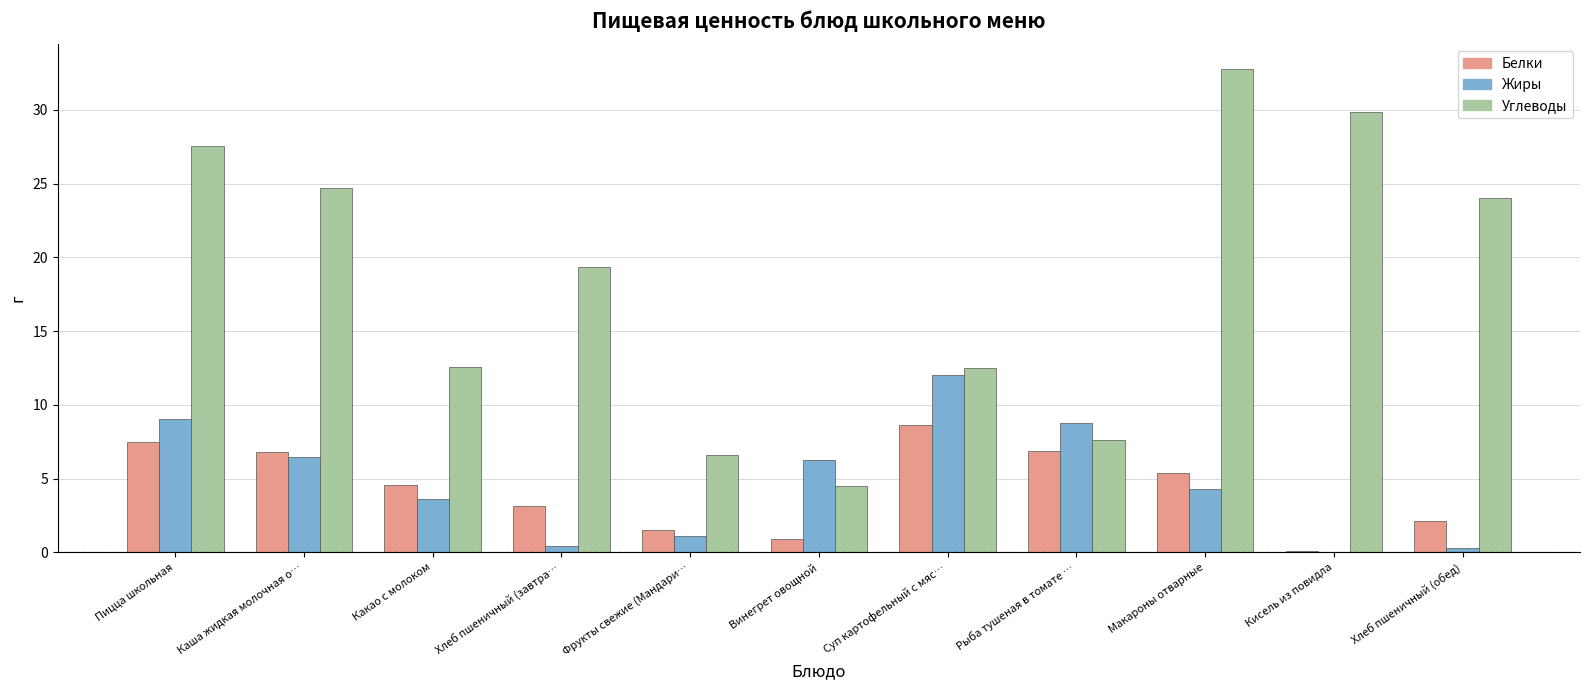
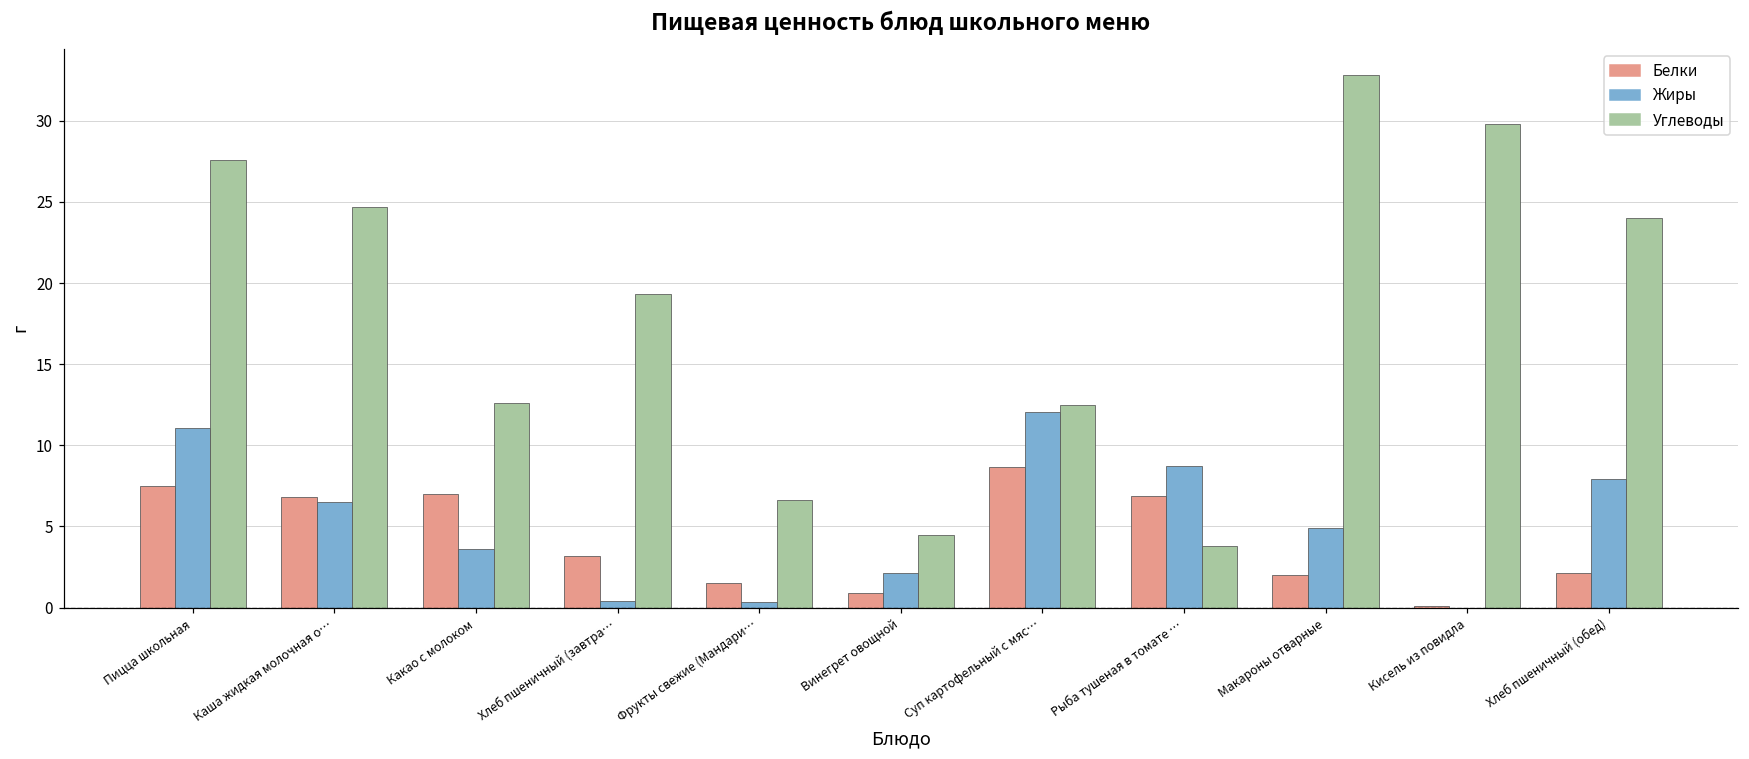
  {
    "Белки": {
      "Пицца школьная": 7.5,
      "Каша жидкая молочная о…": 6.8,
-     "Какао с молоком": 4.6,
+     "Какао с молоком": 7.0,
      "Хлеб пшеничный (завтра…": 3.2,
      "Фрукты свежие (Мандари…": 1.5,
      "Винегрет овощной": 0.9,
      "Суп картофельный с мяс…": 8.6,
      "Рыба тушеная в томате …": 6.9,
-     "Макароны отварные": 5.4,
+     "Макароны отварные": 2.0,
      "Хлеб пшеничный (обед)": 2.1
    },
    "Жиры": {
-     "Пицца школьная": 9.0,
+     "Пицца школьная": 11.1,
      "Каша жидкая молочная о…": 6.5,
      "Какао с молоком": 3.6,
      "Хлеб пшеничный (завтра…": 0.4,
-     "Фрукты свежие (Мандари…": 1.1,
-     "Винегрет овощной": 6.3,
+     "Фрукты свежие (Мандари…": 0.3,
+     "Винегрет овощной": 2.2,
      "Суп картофельный с мяс…": 12.1,
      "Рыба тушеная в томате …": 8.8,
-     "Макароны отварные": 4.3,
+     "Макароны отварные": 4.9,
      "Кисель из повидла": 0.0,
-     "Хлеб пшеничный (обед)": 0.3
+     "Хлеб пшеничный (обед)": 7.9
    },
    "Углеводы": {
      "Пицца школьная": 27.6,
      "Каша жидкая молочная о…": 24.7,
      "Какао с молоком": 12.6,
      "Хлеб пшеничный (завтра…": 19.3,
      "Фрукты свежие (Мандари…": 6.6,
      "Винегрет овощной": 4.5,
      "Суп картофельный с мяс…": 12.5,
-     "Рыба тушеная в томате …": 7.6,
+     "Рыба тушеная в томате …": 3.8,
      "Макароны отварные": 32.8,
      "Кисель из повидла": 29.8,
      "Хлеб пшеничный (обед)": 24.0
    }
  }
